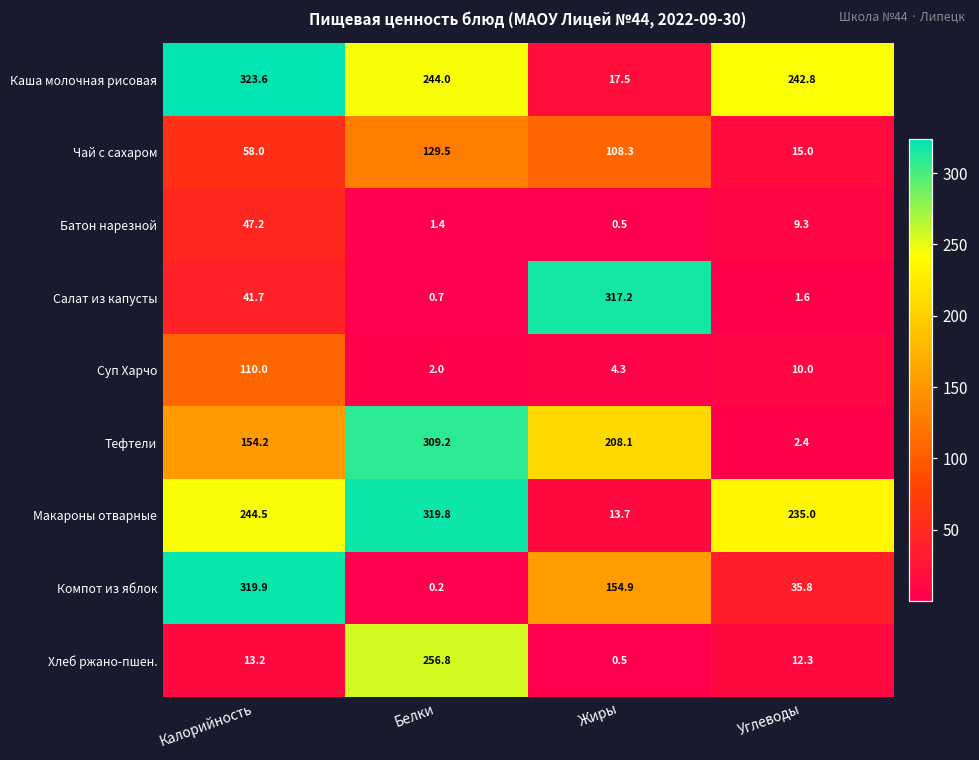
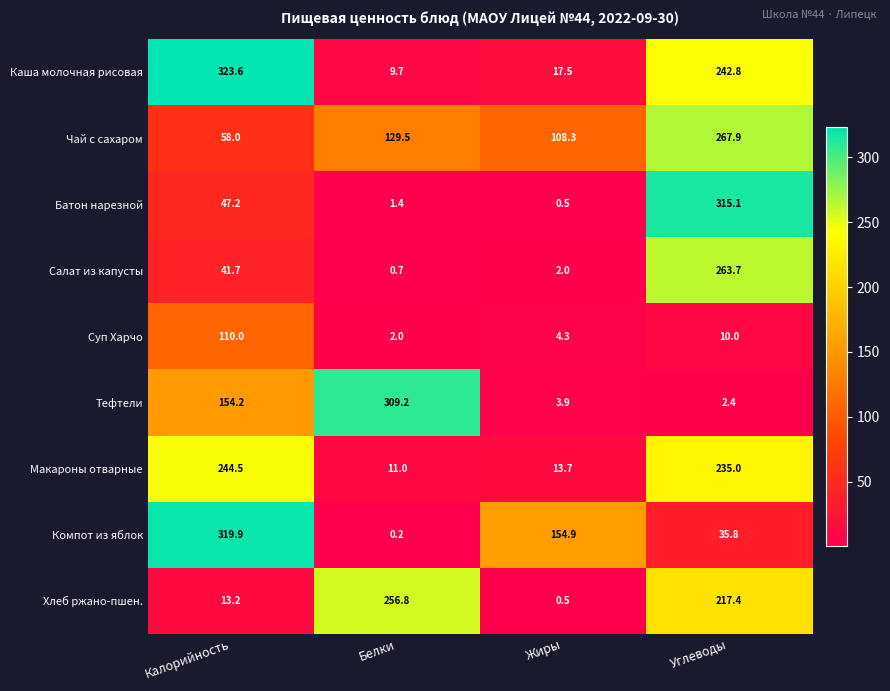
  {
    "Каша молочная рисовая": {
      "Калорийность": 323.6,
-     "Белки": 244.0,
+     "Белки": 9.7,
      "Жиры": 17.5,
      "Углеводы": 242.8
    },
    "Чай с сахаром": {
      "Калорийность": 58.0,
      "Белки": 129.5,
      "Жиры": 108.3,
-     "Углеводы": 15.0
+     "Углеводы": 267.9
    },
    "Батон нарезной": {
      "Калорийность": 47.2,
      "Белки": 1.4,
      "Жиры": 0.5,
-     "Углеводы": 9.3
+     "Углеводы": 315.1
    },
    "Салат из капусты": {
      "Калорийность": 41.7,
      "Белки": 0.7,
-     "Жиры": 317.2,
-     "Углеводы": 1.6
+     "Жиры": 2.0,
+     "Углеводы": 263.7
    },
    "Суп Харчо": {
      "Калорийность": 110.0,
      "Белки": 2.0,
      "Жиры": 4.3,
      "Углеводы": 10.0
    },
    "Тефтели": {
      "Калорийность": 154.2,
      "Белки": 309.2,
-     "Жиры": 208.1,
+     "Жиры": 3.9,
      "Углеводы": 2.4
    },
    "Макароны отварные": {
      "Калорийность": 244.5,
-     "Белки": 319.8,
+     "Белки": 11.0,
      "Жиры": 13.7,
      "Углеводы": 235.0
    },
    "Компот из яблок": {
      "Калорийность": 319.9,
      "Белки": 0.2,
      "Жиры": 154.9,
      "Углеводы": 35.8
    },
    "Хлеб ржано-пшен.": {
      "Калорийность": 13.2,
      "Белки": 256.8,
      "Жиры": 0.5,
-     "Углеводы": 12.3
+     "Углеводы": 217.4
    }
  }
